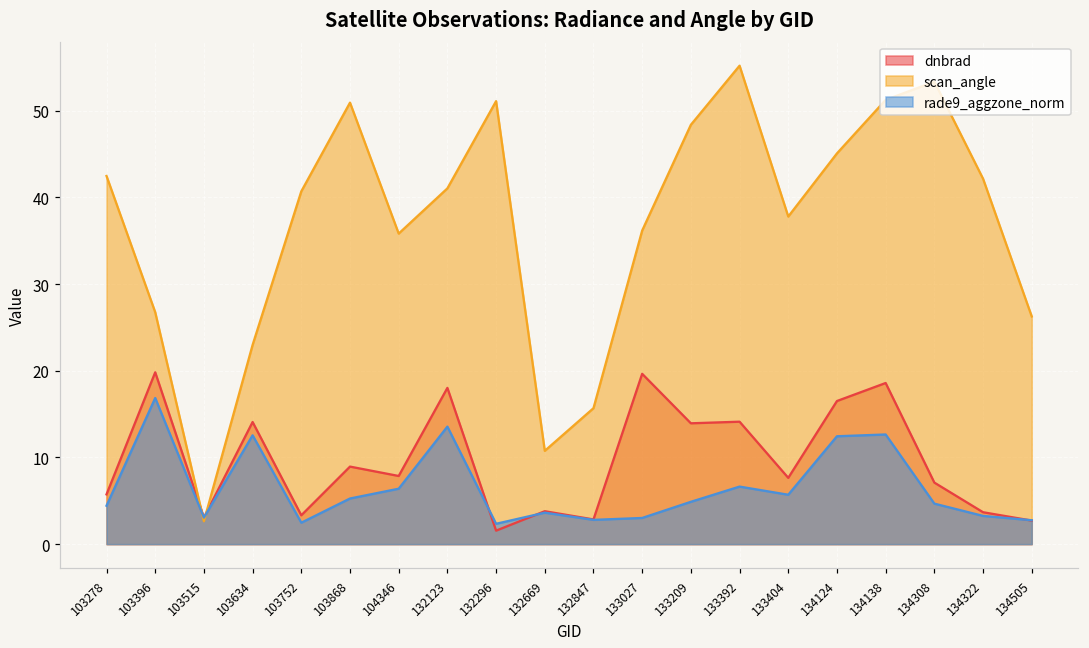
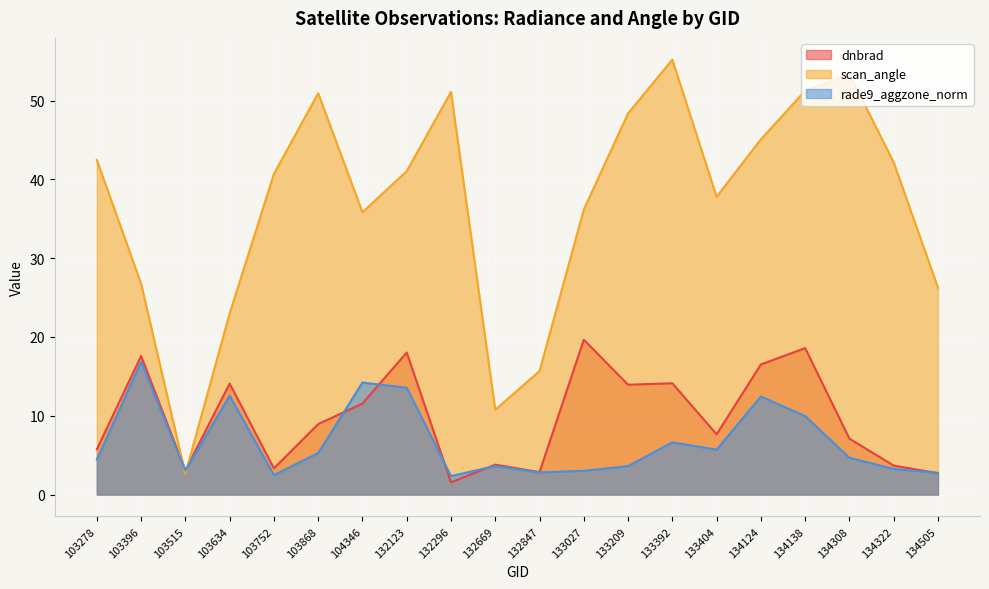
  {
    "dnbrad": {
      "103278": 6,
-     "103396": 20,
+     "103396": 18,
      "103634": 14,
      "103752": 3,
      "103868": 9,
-     "104346": 8,
+     "104346": 12,
      "132123": 18,
      "132296": 2,
      "133027": 20,
      "133209": 14,
      "133392": 14,
      "133404": 8,
      "134124": 17,
      "134138": 19,
      "134308": 7,
      "134322": 4
    },
    "scan_angle": {
      "103278": 42,
      "103396": 27,
      "103515": 3,
      "103634": 23,
      "103752": 41,
      "103868": 51,
      "104346": 36,
      "132123": 41,
      "132296": 51,
      "132669": 11,
      "132847": 16,
      "133027": 36,
      "133209": 48,
      "133392": 55,
      "133404": 38,
      "134124": 45,
      "134322": 42,
      "134505": 26
    },
    "rade9_aggzone_norm": {
      "103278": 4,
      "103396": 17,
      "103634": 13,
      "103752": 2,
      "103868": 5,
-     "104346": 6,
+     "104346": 14,
      "132123": 14,
      "132296": 2,
      "133027": 3,
-     "133209": 5,
+     "133209": 4,
      "133392": 7,
      "133404": 6,
      "134124": 12,
-     "134138": 13,
+     "134138": 10,
      "134308": 5,
      "134322": 3
    }
  }
